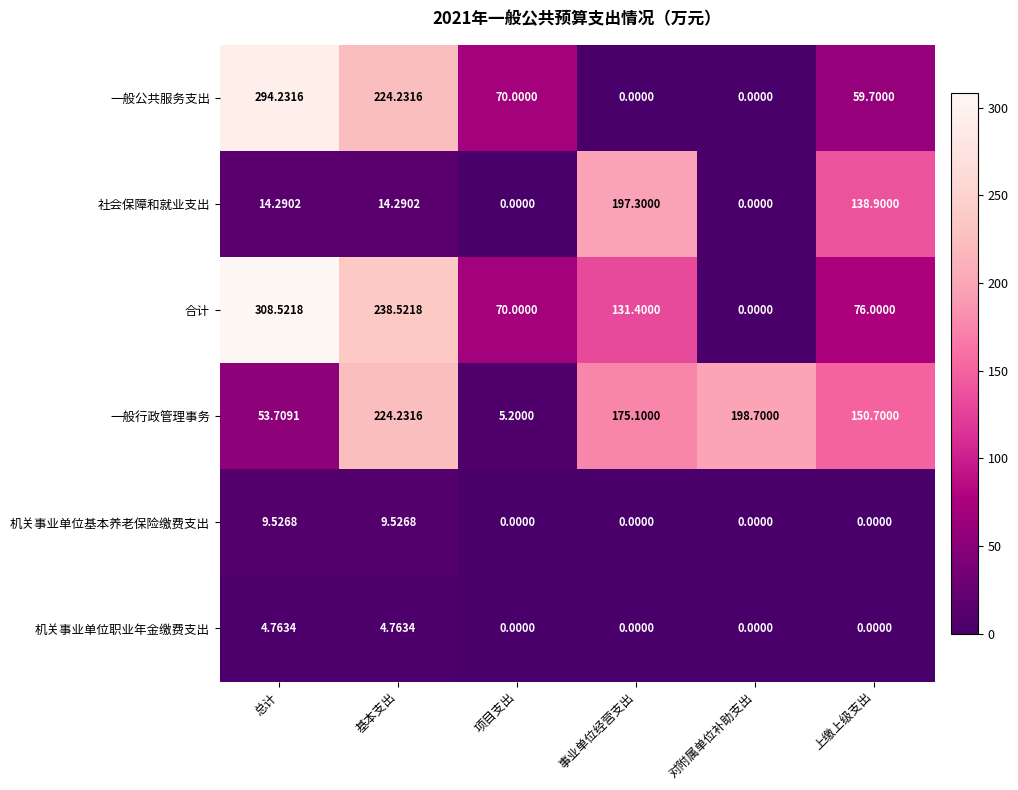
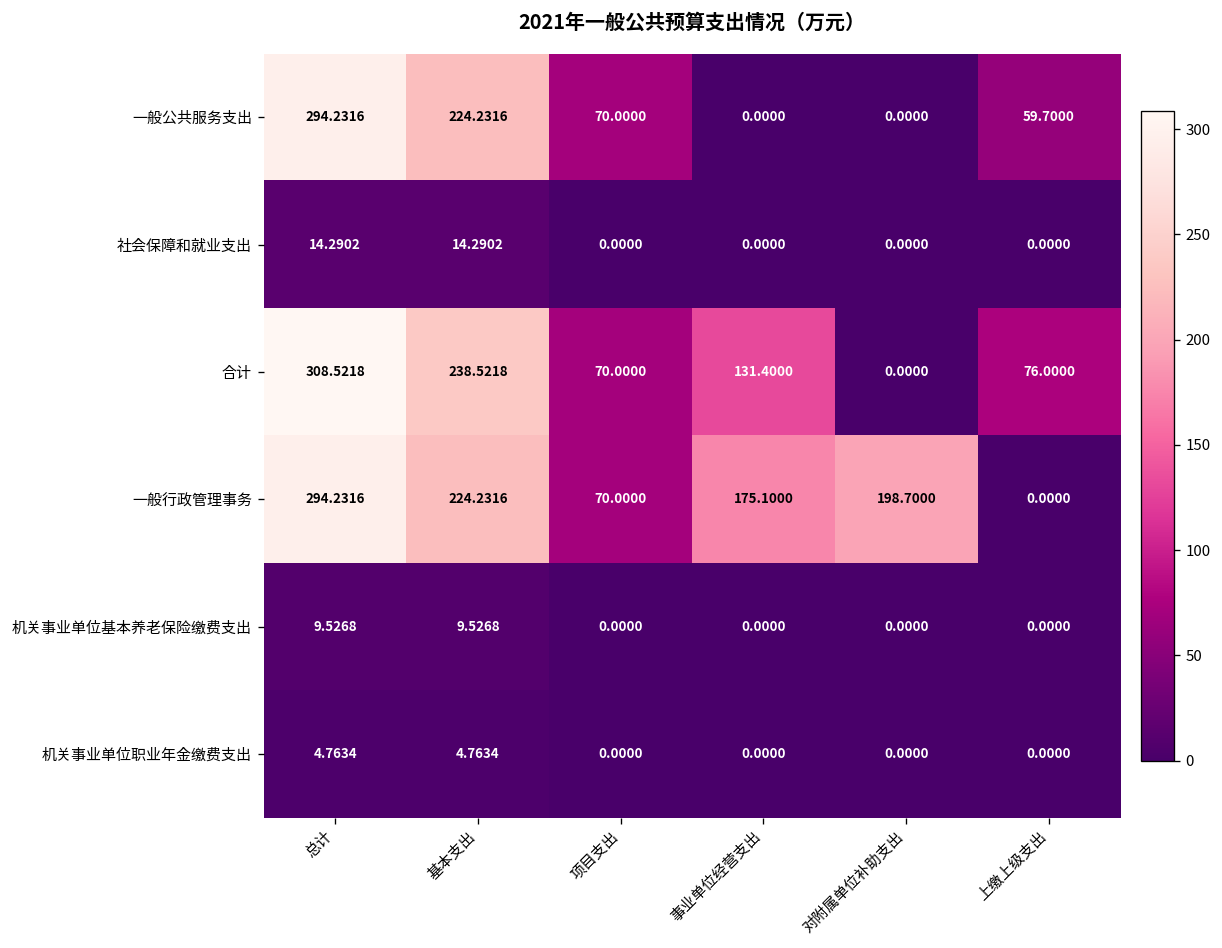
  {
    "一般公共服务支出": {
      "总计": 294.2316,
      "基本支出": 224.2316,
      "项目支出": 70.0000,
      "事业单位经营支出": 0.0000,
      "对附属单位补助支出": 0.0000,
      "上缴上级支出": 59.7000
    },
    "社会保障和就业支出": {
      "总计": 14.2902,
      "基本支出": 14.2902,
      "项目支出": 0.0000,
-     "事业单位经营支出": 197.3000,
+     "事业单位经营支出": 0.0000,
      "对附属单位补助支出": 0.0000,
-     "上缴上级支出": 138.9000
+     "上缴上级支出": 0.0000
    },
    "合计": {
      "总计": 308.5218,
      "基本支出": 238.5218,
      "项目支出": 70.0000,
      "事业单位经营支出": 131.4000,
      "对附属单位补助支出": 0.0000,
      "上缴上级支出": 76.0000
    },
    "一般行政管理事务": {
-     "总计": 53.7091,
+     "总计": 294.2316,
      "基本支出": 224.2316,
-     "项目支出": 5.2000,
+     "项目支出": 70.0000,
      "事业单位经营支出": 175.1000,
      "对附属单位补助支出": 198.7000,
-     "上缴上级支出": 150.7000
+     "上缴上级支出": 0.0000
    },
    "机关事业单位基本养老保险缴费支出": {
      "总计": 9.5268,
      "基本支出": 9.5268,
      "项目支出": 0.0000,
      "事业单位经营支出": 0.0000,
      "对附属单位补助支出": 0.0000,
      "上缴上级支出": 0.0000
    },
    "机关事业单位职业年金缴费支出": {
      "总计": 4.7634,
      "基本支出": 4.7634,
      "项目支出": 0.0000,
      "事业单位经营支出": 0.0000,
      "对附属单位补助支出": 0.0000,
      "上缴上级支出": 0.0000
    }
  }
